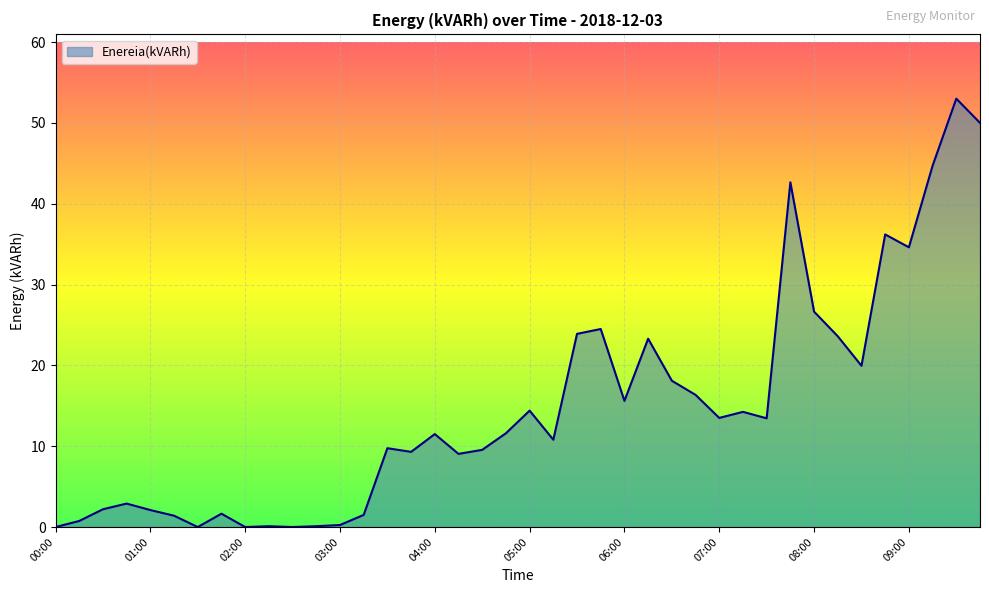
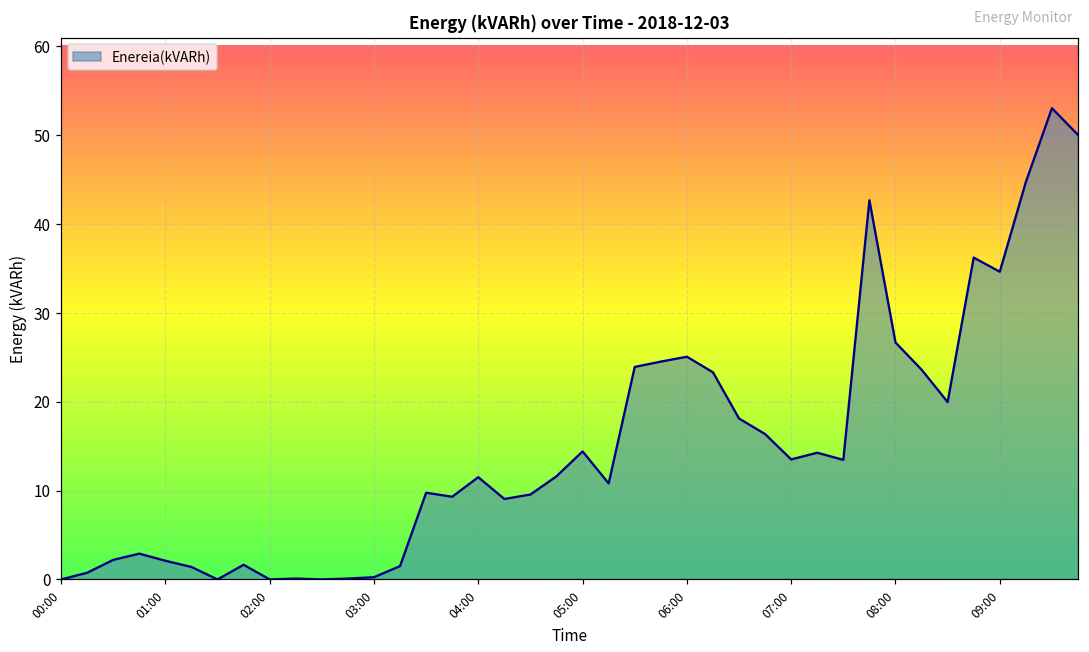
  {
    "00:00": 0,
    "01:00": 2,
    "02:00": 0,
    "03:00": 0,
    "04:00": 12,
    "05:00": 14,
-   "06:00": 16,
+   "06:00": 25,
    "07:00": 14,
    "08:00": 27,
    "09:00": 35
  }
